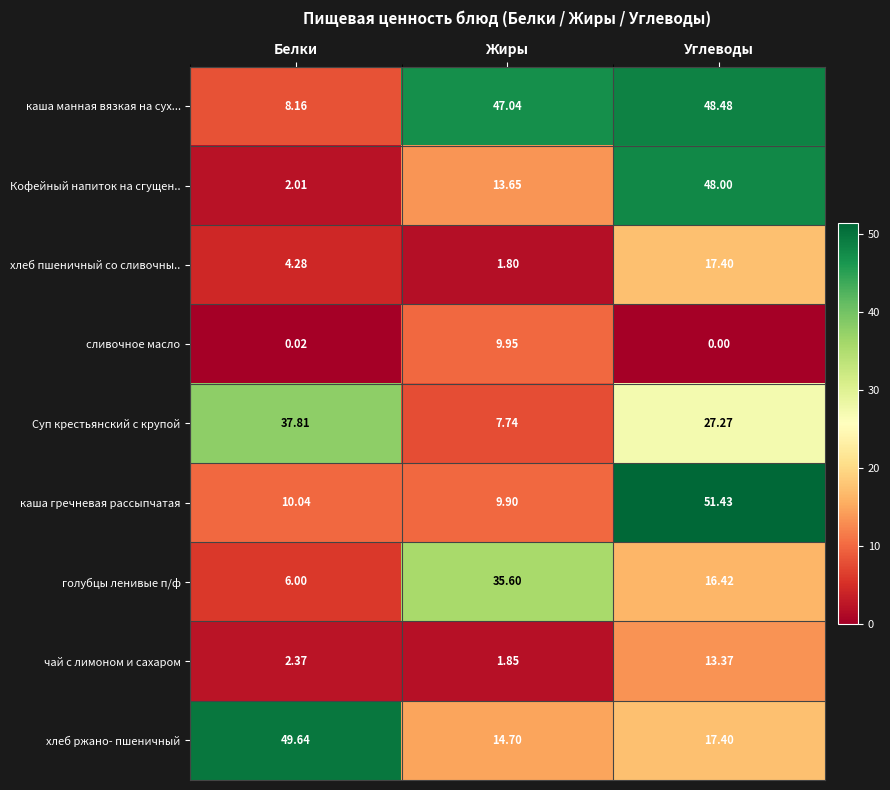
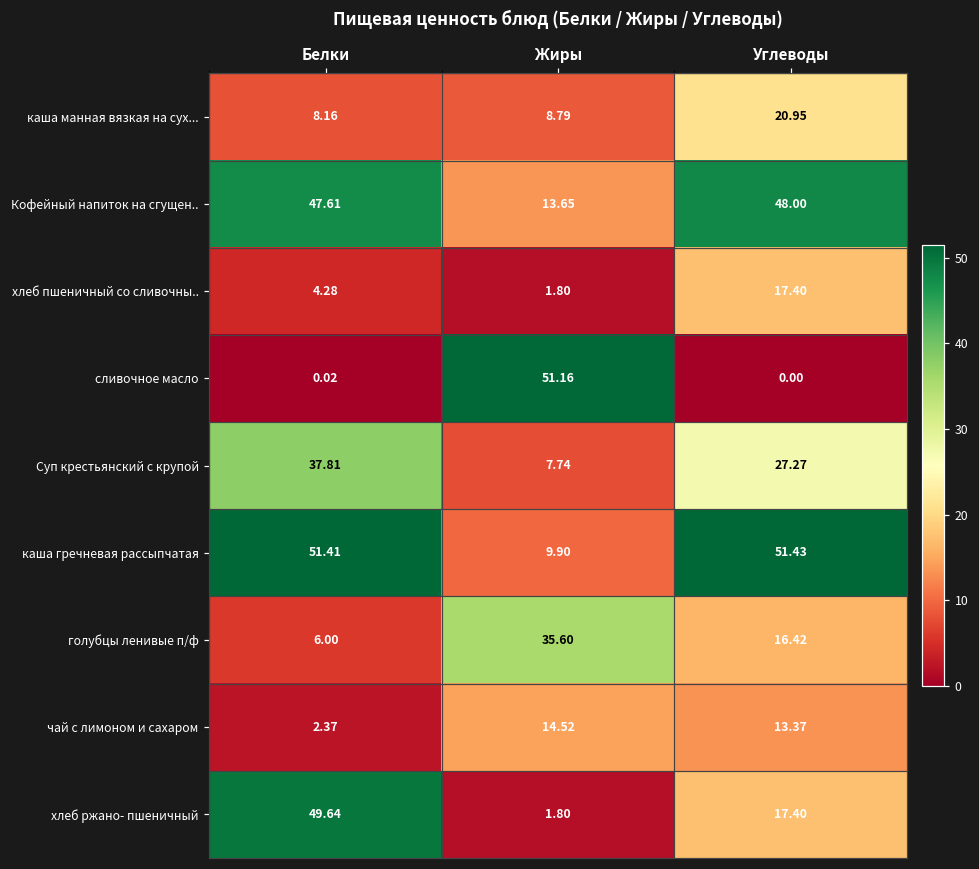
  {
    "каша манная вязкая на сух...": {
      "Белки": 8.16,
-     "Жиры": 47.04,
-     "Углеводы": 48.48
+     "Жиры": 8.79,
+     "Углеводы": 20.95
    },
    "Кофейный напиток на сгущен..": {
-     "Белки": 2.01,
+     "Белки": 47.61,
      "Жиры": 13.65,
      "Углеводы": 48.00
    },
    "хлеб пшеничный со сливочны..": {
      "Белки": 4.28,
      "Жиры": 1.80,
      "Углеводы": 17.40
    },
    "сливочное масло": {
      "Белки": 0.02,
-     "Жиры": 9.95,
+     "Жиры": 51.16,
      "Углеводы": 0.00
    },
    "Суп крестьянский с крупой": {
      "Белки": 37.81,
      "Жиры": 7.74,
      "Углеводы": 27.27
    },
    "каша гречневая рассыпчатая": {
-     "Белки": 10.04,
+     "Белки": 51.41,
      "Жиры": 9.90,
      "Углеводы": 51.43
    },
    "голубцы ленивые п/ф": {
      "Белки": 6.00,
      "Жиры": 35.60,
      "Углеводы": 16.42
    },
    "чай с лимоном и сахаром": {
      "Белки": 2.37,
-     "Жиры": 1.85,
+     "Жиры": 14.52,
      "Углеводы": 13.37
    },
    "хлеб ржано- пшеничный": {
      "Белки": 49.64,
-     "Жиры": 14.70,
+     "Жиры": 1.80,
      "Углеводы": 17.40
    }
  }
